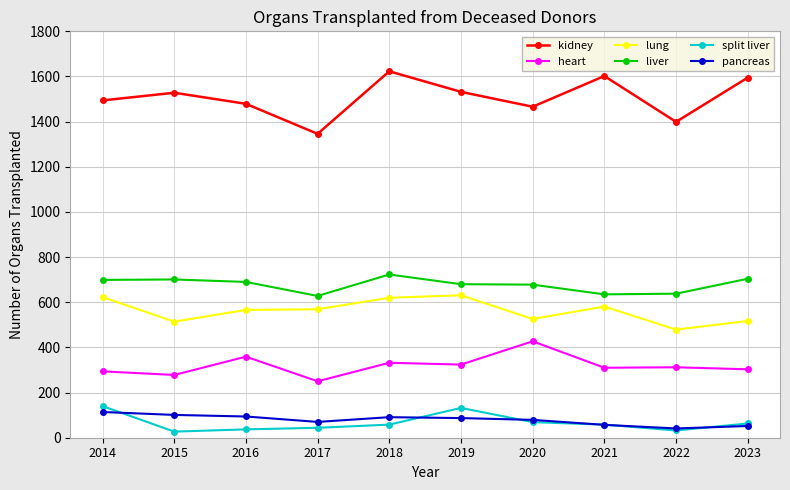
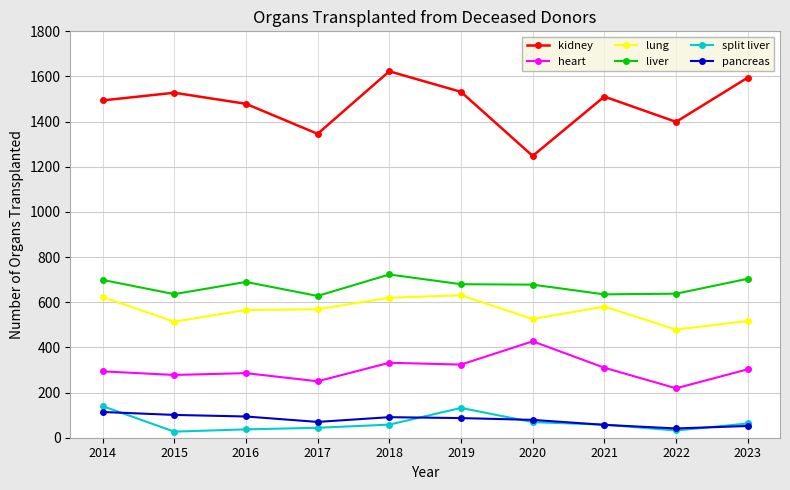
  {
    "kidney": {
      "2014": 1490,
      "2015": 1530,
      "2016": 1480,
      "2017": 1350,
      "2018": 1620,
      "2019": 1530,
-     "2020": 1470,
-     "2021": 1600,
+     "2020": 1250,
+     "2021": 1510,
      "2022": 1400,
      "2023": 1600
    },
    "heart": {
      "2014": 290,
      "2015": 280,
-     "2016": 360,
+     "2016": 290,
      "2017": 250,
      "2018": 330,
      "2019": 320,
      "2020": 430,
      "2021": 310,
-     "2022": 310,
+     "2022": 220,
      "2023": 300
    },
    "lung": {
      "2014": 620,
      "2015": 510,
      "2016": 570,
      "2017": 570,
      "2018": 620,
      "2019": 630,
      "2020": 530,
      "2021": 580,
      "2022": 480,
      "2023": 520
    },
    "liver": {
      "2014": 700,
-     "2015": 700,
+     "2015": 640,
      "2016": 690,
      "2017": 630,
      "2018": 720,
      "2019": 680,
      "2020": 680,
      "2021": 640,
      "2022": 640,
      "2023": 700
    },
    "split liver": {
      "2014": 140,
      "2015": 30,
      "2016": 40,
      "2017": 40,
      "2018": 60,
      "2019": 130
    },
    "pancreas": {
      "2014": 110,
      "2015": 100,
      "2016": 90,
      "2017": 70,
      "2018": 90,
      "2019": 90
    }
  }
